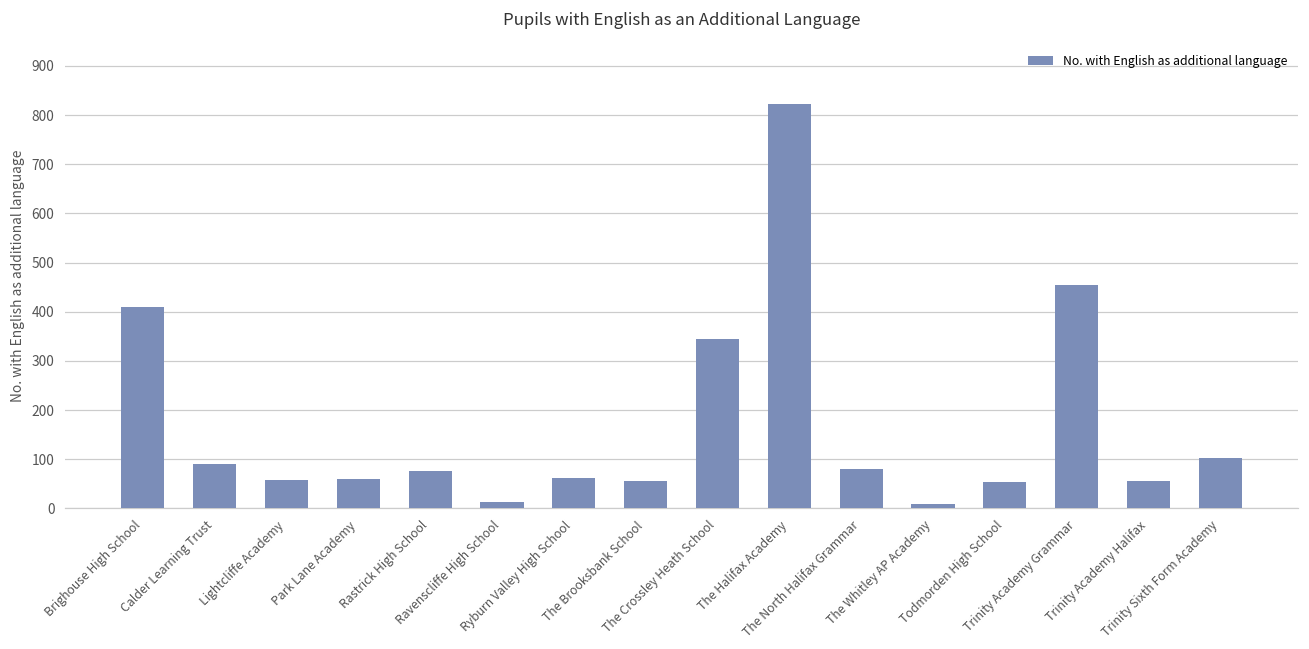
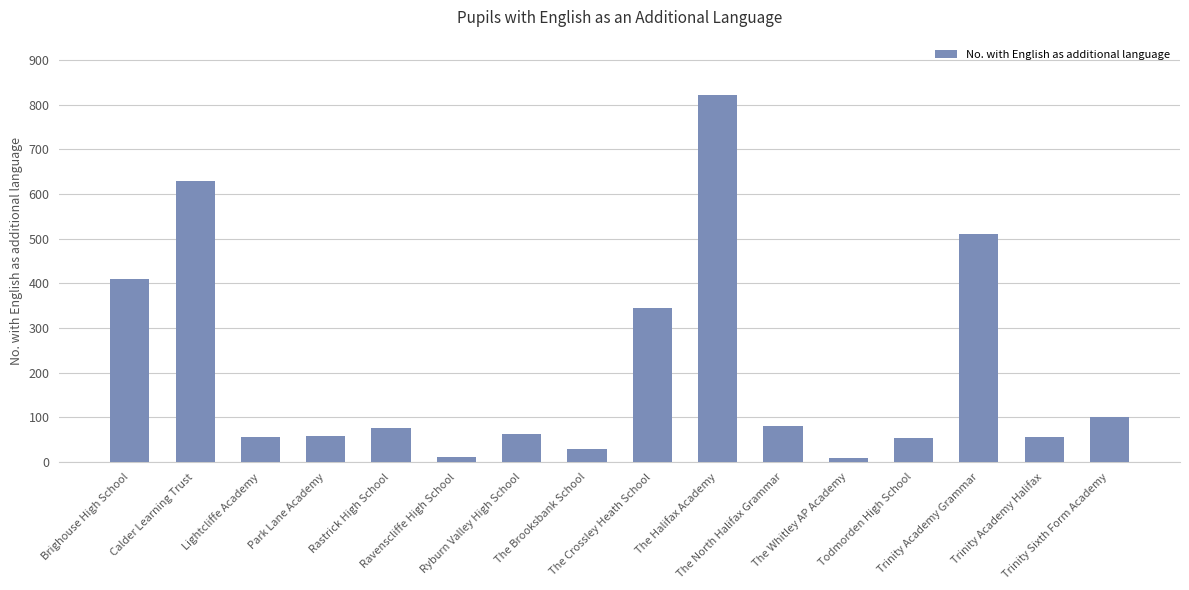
  {
    "Brighouse High School": 410,
-   "Calder Learning Trust": 90,
+   "Calder Learning Trust": 630,
    "Lightcliffe Academy": 60,
    "Park Lane Academy": 60,
    "Rastrick High School": 80,
    "Ravenscliffe High School": 10,
    "Ryburn Valley High School": 60,
-   "The Brooksbank School": 60,
+   "The Brooksbank School": 30,
    "The Crossley Heath School": 340,
    "The Halifax Academy": 820,
    "The North Halifax Grammar": 80,
    "The Whitley AP Academy": 10,
    "Todmorden High School": 50,
-   "Trinity Academy Grammar": 460,
+   "Trinity Academy Grammar": 510,
    "Trinity Academy Halifax": 60,
    "Trinity Sixth Form Academy": 100
  }
